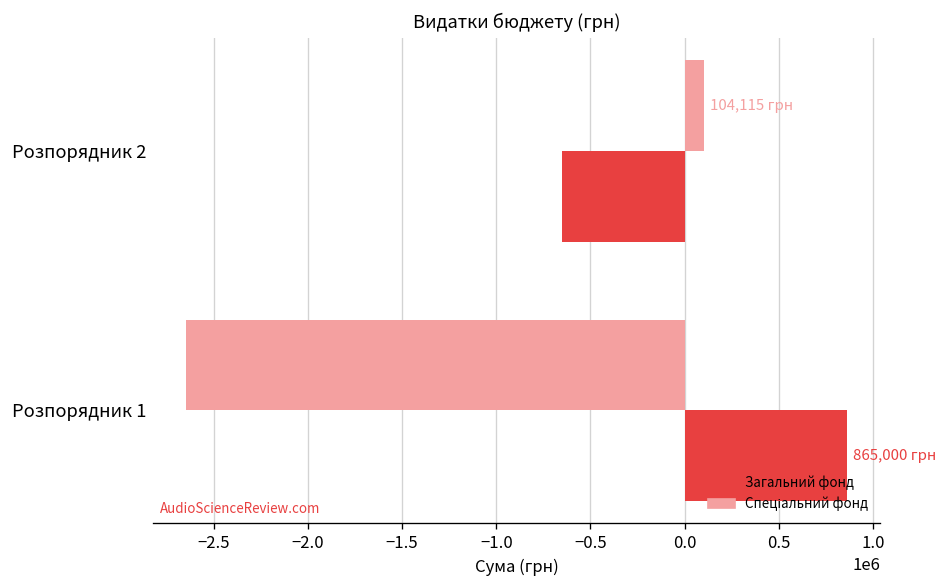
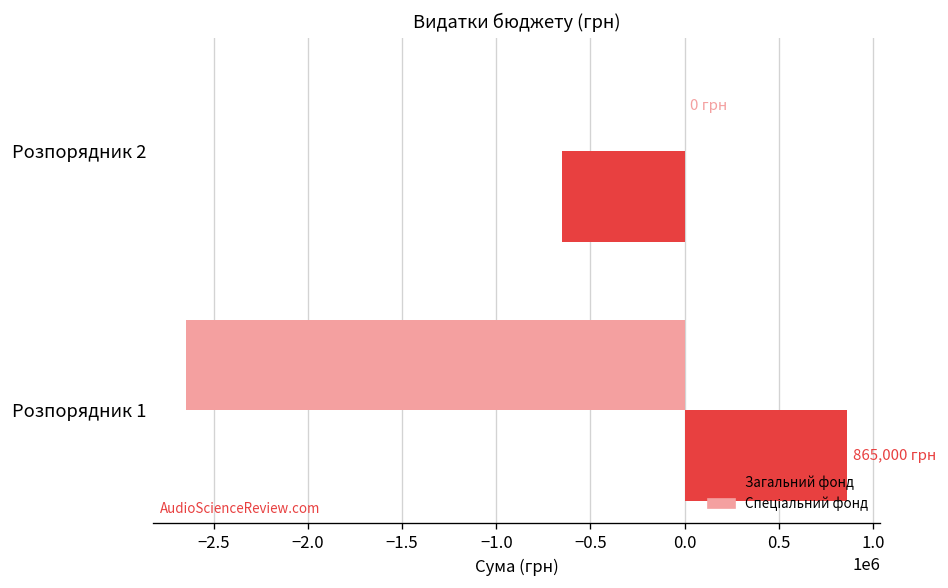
  {
    "Загальний фонд": {
      "Розпорядник 1": "865,000"
    },
    "Спеціальний фонд": {
-     "Розпорядник 2": "104,115"
+     "Розпорядник 2": "0"
    }
  }
